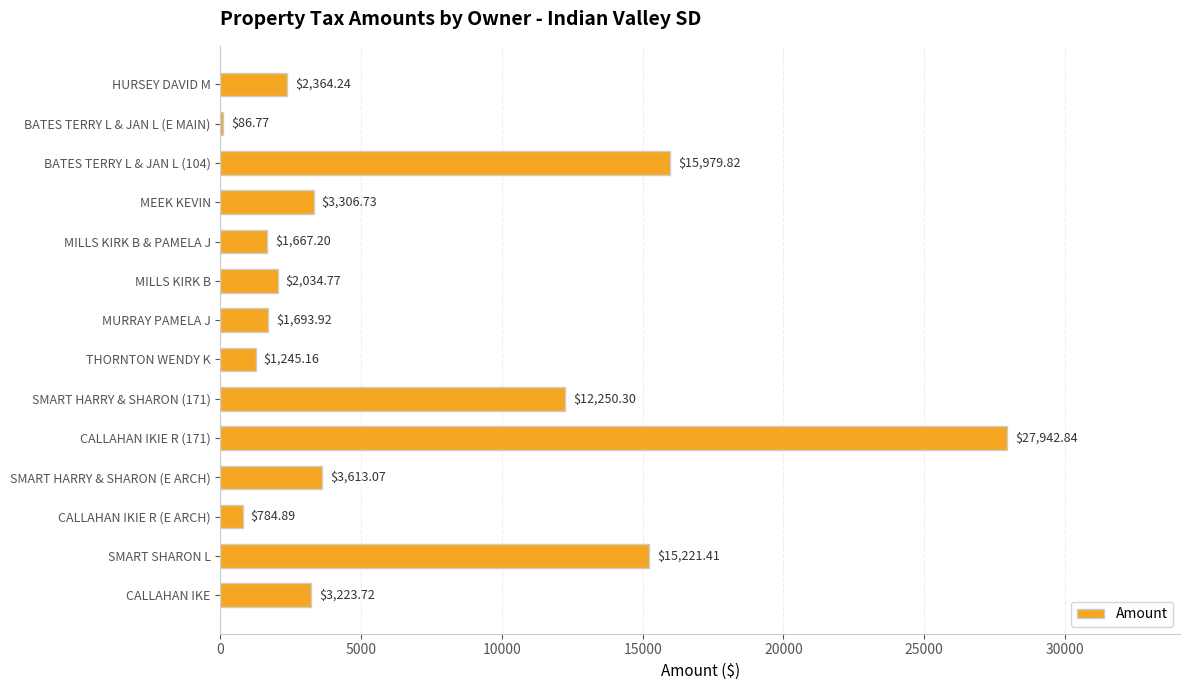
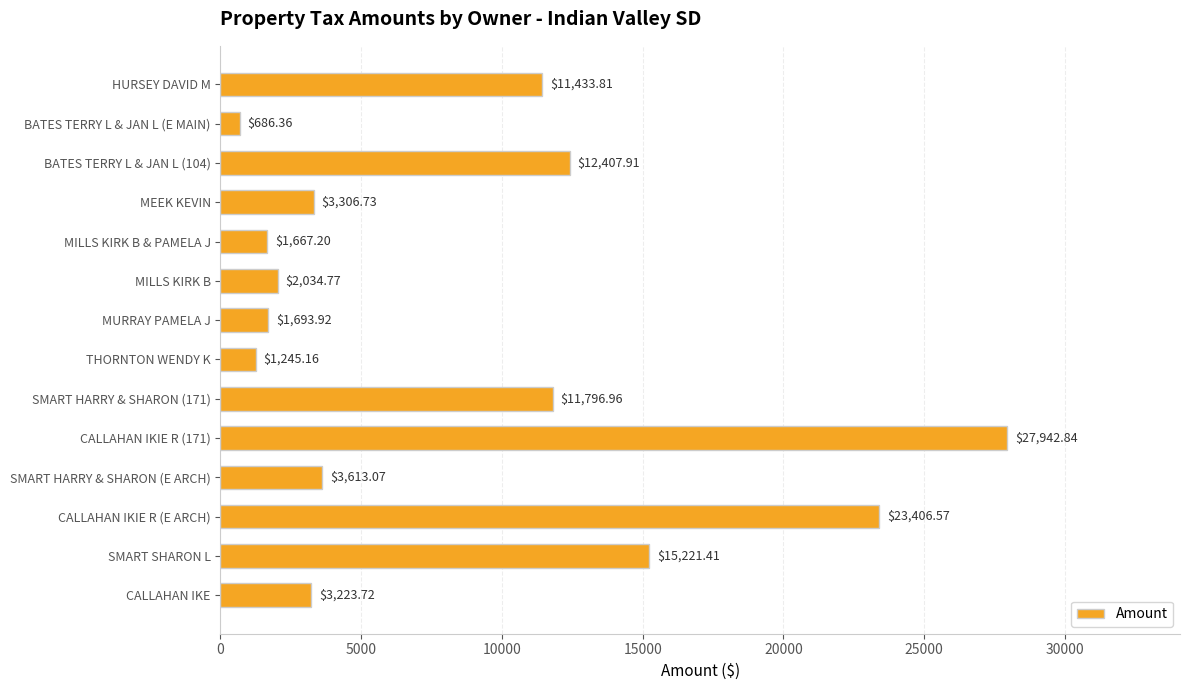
  {
-   "HURSEY DAVID M": "$2,364.24",
-   "BATES TERRY L & JAN L (E MAIN)": "$86.77",
-   "BATES TERRY L & JAN L (104)": "$15,979.82",
+   "HURSEY DAVID M": "$11,433.81",
+   "BATES TERRY L & JAN L (E MAIN)": "$686.36",
+   "BATES TERRY L & JAN L (104)": "$12,407.91",
    "MEEK KEVIN": "$3,306.73",
    "MILLS KIRK B & PAMELA J": "$1,667.20",
    "MILLS KIRK B": "$2,034.77",
    "MURRAY PAMELA J": "$1,693.92",
    "THORNTON WENDY K": "$1,245.16",
-   "SMART HARRY & SHARON (171)": "$12,250.30",
+   "SMART HARRY & SHARON (171)": "$11,796.96",
    "CALLAHAN IKIE R (171)": "$27,942.84",
    "SMART HARRY & SHARON (E ARCH)": "$3,613.07",
-   "CALLAHAN IKIE R (E ARCH)": "$784.89",
+   "CALLAHAN IKIE R (E ARCH)": "$23,406.57",
    "SMART SHARON L": "$15,221.41",
    "CALLAHAN IKE": "$3,223.72"
  }
